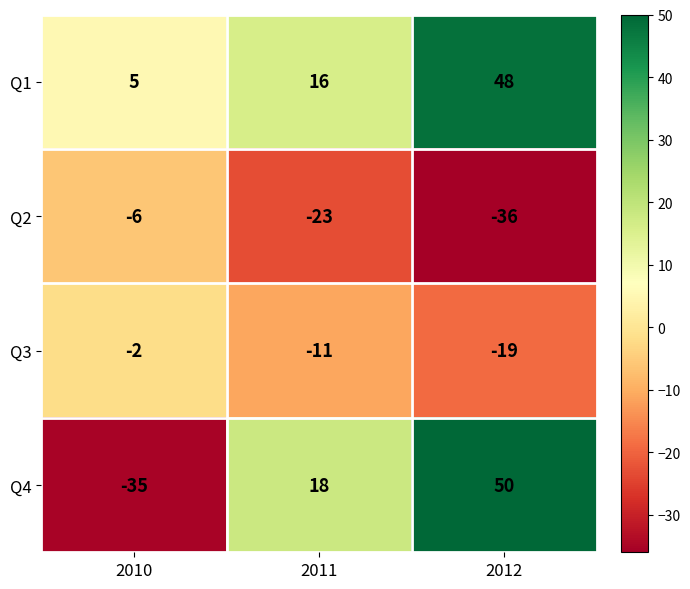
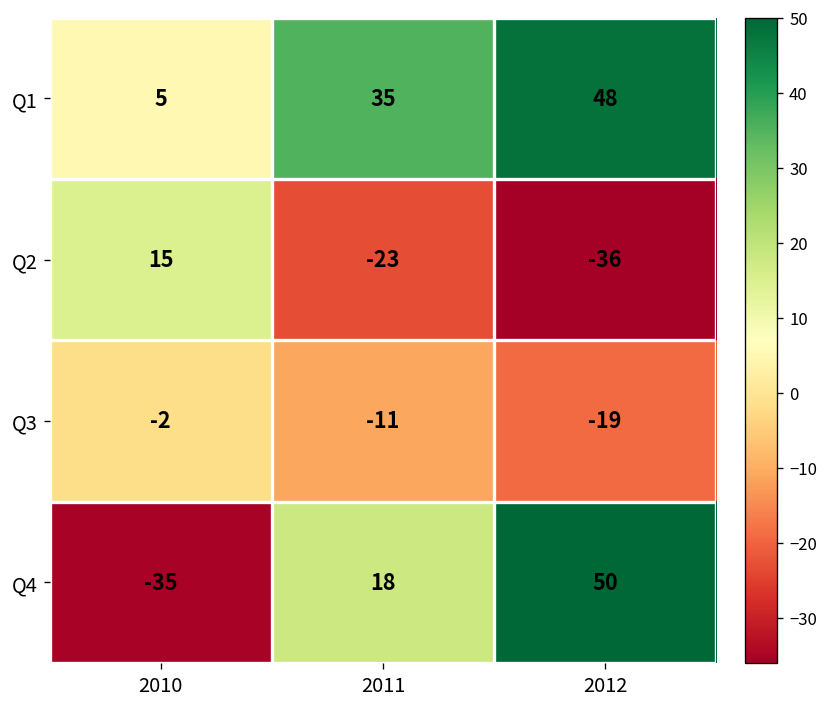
  {
    "Q1": {
      "2010": 5,
-     "2011": 16,
+     "2011": 35,
      "2012": 48
    },
    "Q2": {
-     "2010": -6,
+     "2010": 15,
      "2011": -23,
      "2012": -36
    },
    "Q3": {
      "2010": -2,
      "2011": -11,
      "2012": -19
    },
    "Q4": {
      "2010": -35,
      "2011": 18,
      "2012": 50
    }
  }
